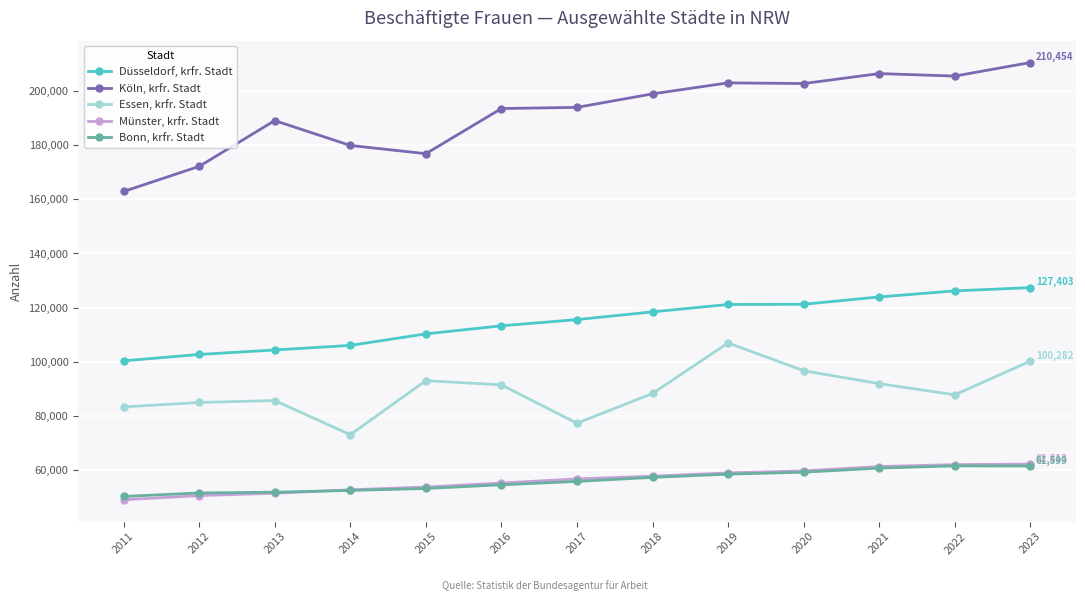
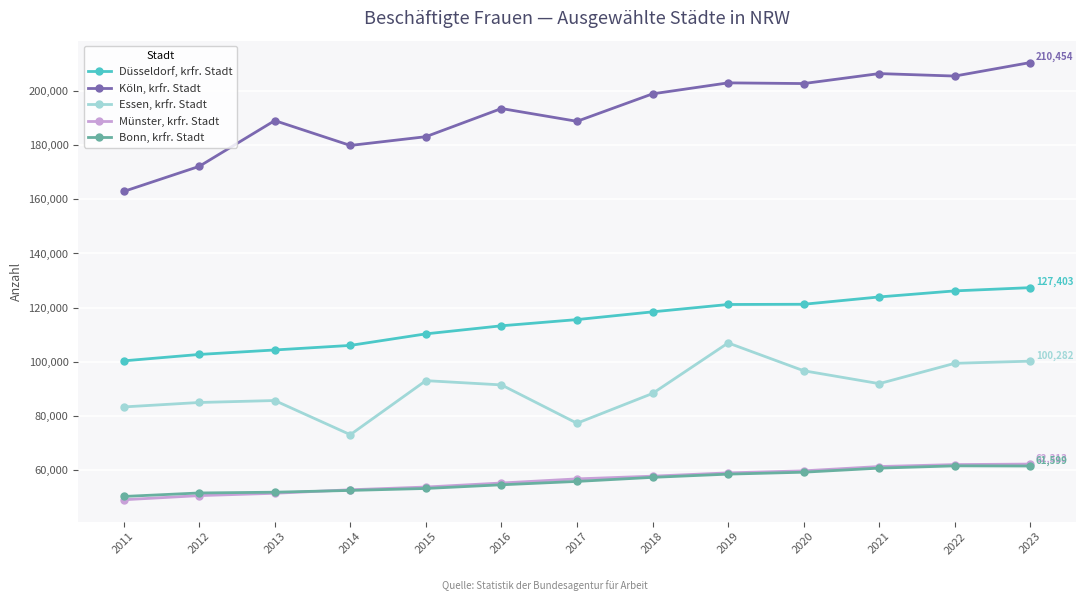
  {
    "Köln, krfr. Stadt": {
      "2011": "163,000",
      "2012": "172,000",
      "2013": "189,000",
      "2014": "180,000",
-     "2015": "177,000",
+     "2015": "183,000",
      "2016": "193,000",
-     "2017": "194,000",
+     "2017": "189,000",
      "2018": "199,000",
      "2019": "203,000",
      "2020": "203,000",
      "2021": "206,000",
      "2022": "205,000"
    },
    "Essen, krfr. Stadt": {
      "2011": "83,000",
      "2012": "85,000",
      "2013": "86,000",
      "2014": "73,000",
      "2015": "93,000",
      "2016": "92,000",
      "2017": "77,000",
      "2018": "88,000",
      "2019": "107,000",
      "2020": "97,000",
      "2021": "92,000",
-     "2022": "88,000"
+     "2022": "99,000"
    },
    "Münster, krfr. Stadt": {
      "2011": "49,000",
      "2012": "51,000"
    }
  }
